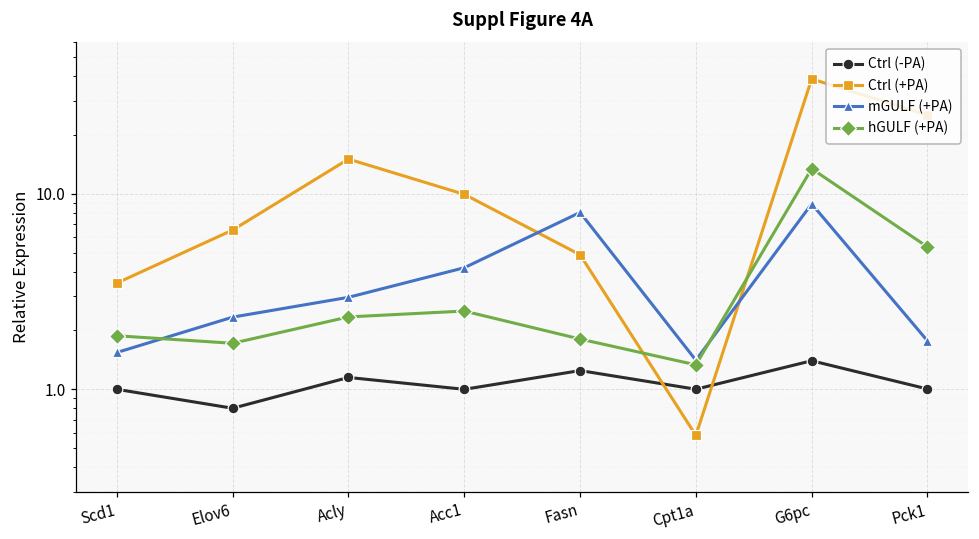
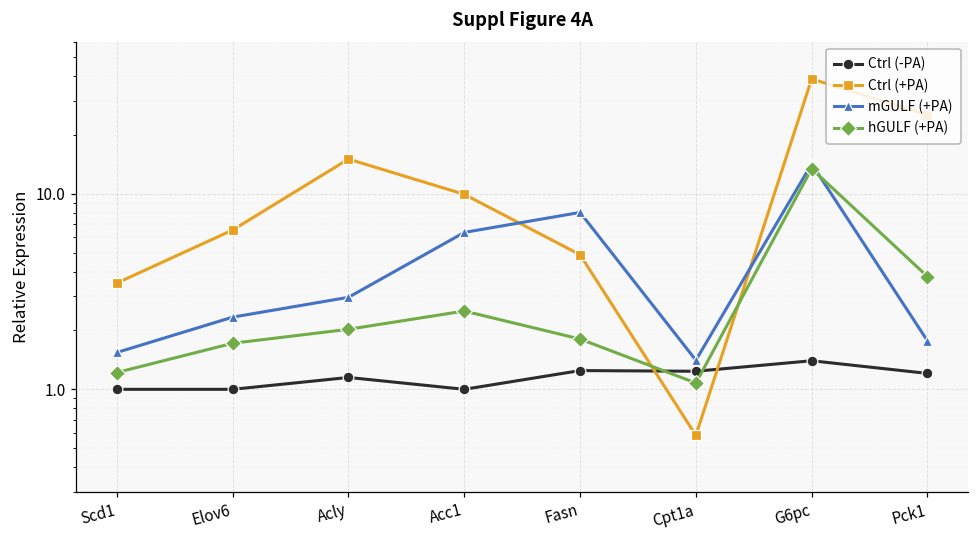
  {
    "Ctrl (-PA)": {
      "Scd1": 1.0,
-     "Elov6": 0.8,
+     "Elov6": 1.0,
      "Acly": 1.2,
      "Acc1": 1.0,
      "Fasn": 1.2,
-     "Cpt1a": 1.0,
+     "Cpt1a": 1.2,
      "G6pc": 1.4,
-     "Pck1": 1.0
+     "Pck1": 1.2
    },
    "Ctrl (+PA)": {
      "Scd1": 3.5,
      "Elov6": 6.5,
      "Acly": 15,
      "Acc1": 10,
      "Fasn": 4.9,
      "Cpt1a": 0.58,
      "G6pc": 39
    },
    "mGULF (+PA)": {
      "Scd1": 1.5,
      "Elov6": 2.3,
      "Acly": 3.0,
-     "Acc1": 4.2,
+     "Acc1": 6.3,
      "Fasn": 8,
      "Cpt1a": 1.4,
-     "G6pc": 9,
+     "G6pc": 14,
      "Pck1": 1.8
    },
    "hGULF (+PA)": {
-     "Scd1": 1.9,
+     "Scd1": 1.2,
      "Elov6": 1.7,
-     "Acly": 2.3,
+     "Acly": 2.0,
      "Acc1": 2.5,
      "Fasn": 1.8,
-     "Cpt1a": 1.3,
+     "Cpt1a": 1.1,
      "G6pc": 13,
-     "Pck1": 5.4
+     "Pck1": 3.8
    }
  }
